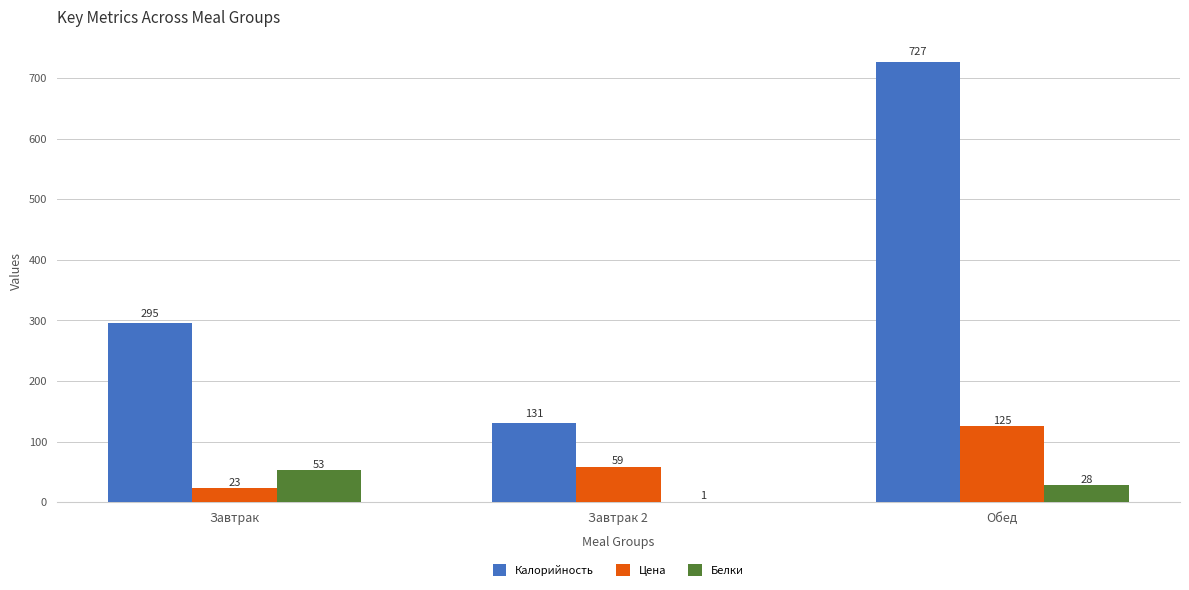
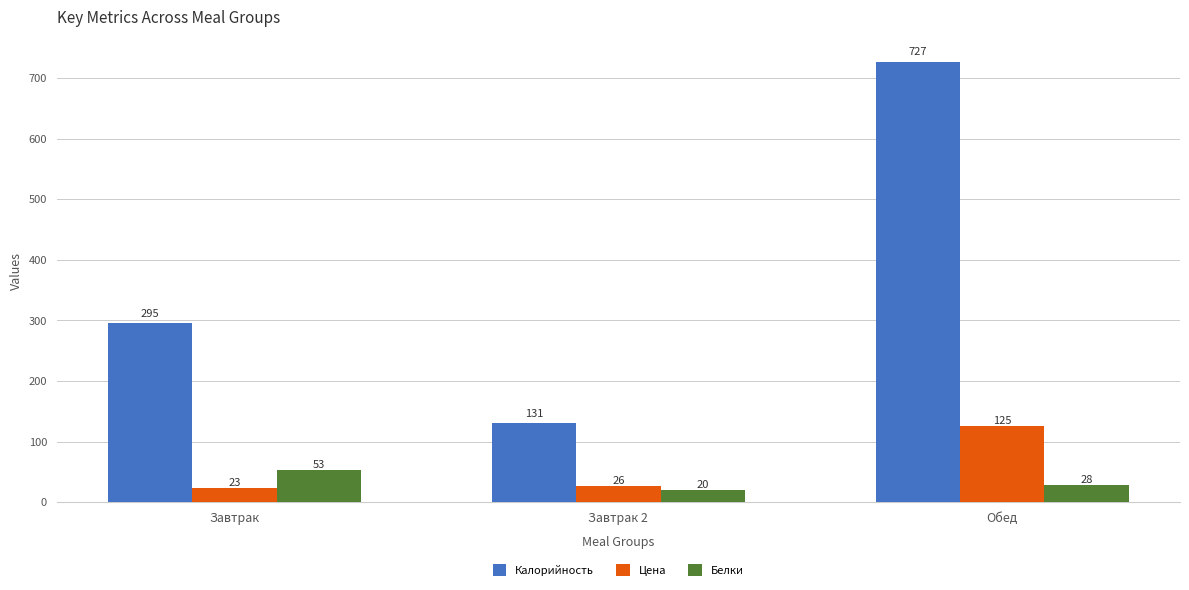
  {
    "Калорийность": {
      "Завтрак": 295,
      "Завтрак 2": 131,
      "Обед": 727
    },
    "Цена": {
      "Завтрак": 23,
-     "Завтрак 2": 59,
+     "Завтрак 2": 26,
      "Обед": 125
    },
    "Белки": {
      "Завтрак": 53,
-     "Завтрак 2": 1,
+     "Завтрак 2": 20,
      "Обед": 28
    }
  }
